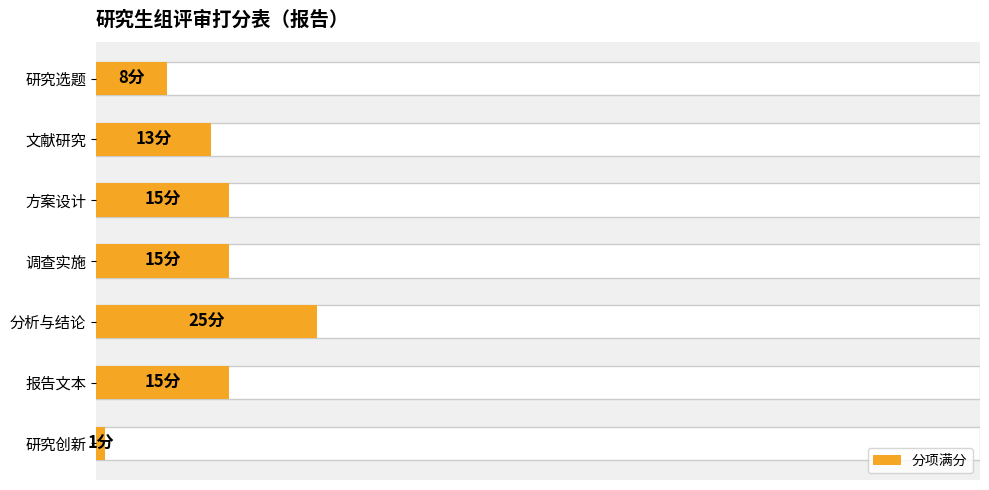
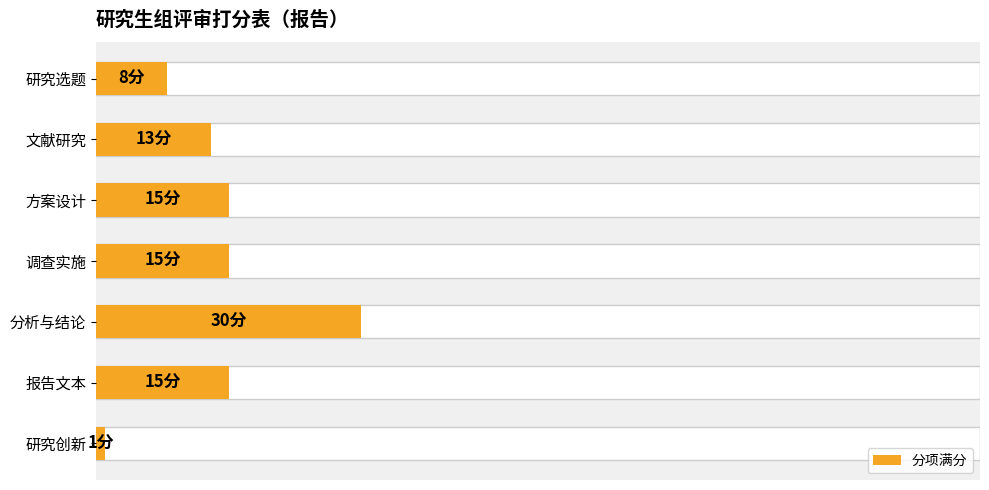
  {
    "分项满分": {
-     "分析与结论": "25分"
+     "分析与结论": "30分"
    }
  }
